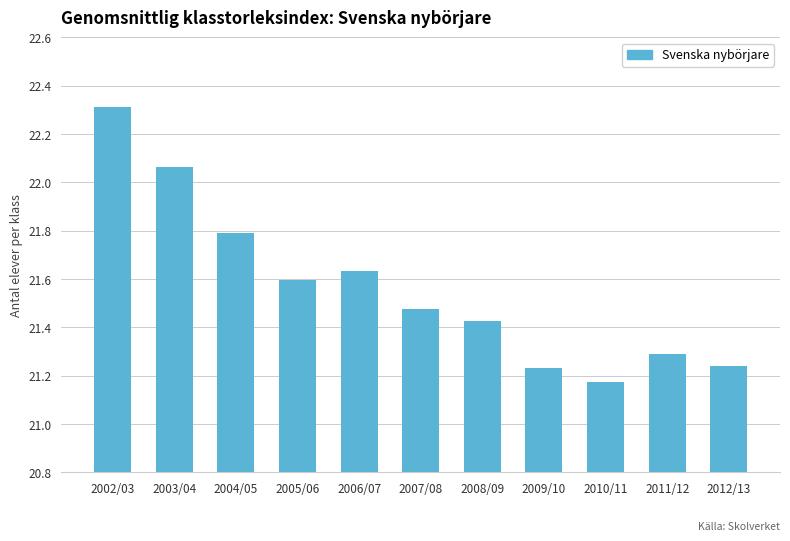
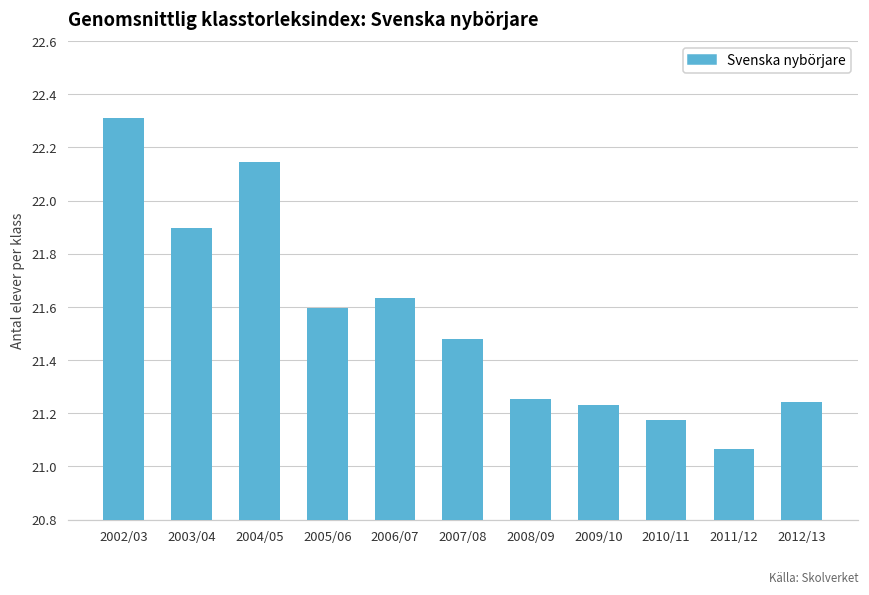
  {
    "2002/03": 22.31,
-   "2003/04": 22.06,
-   "2004/05": 21.79,
+   "2003/04": 21.90,
+   "2004/05": 22.15,
    "2005/06": 21.60,
    "2006/07": 21.63,
    "2007/08": 21.48,
-   "2008/09": 21.43,
+   "2008/09": 21.25,
    "2009/10": 21.23,
    "2010/11": 21.17,
-   "2011/12": 21.29,
+   "2011/12": 21.07,
    "2012/13": 21.24
  }
